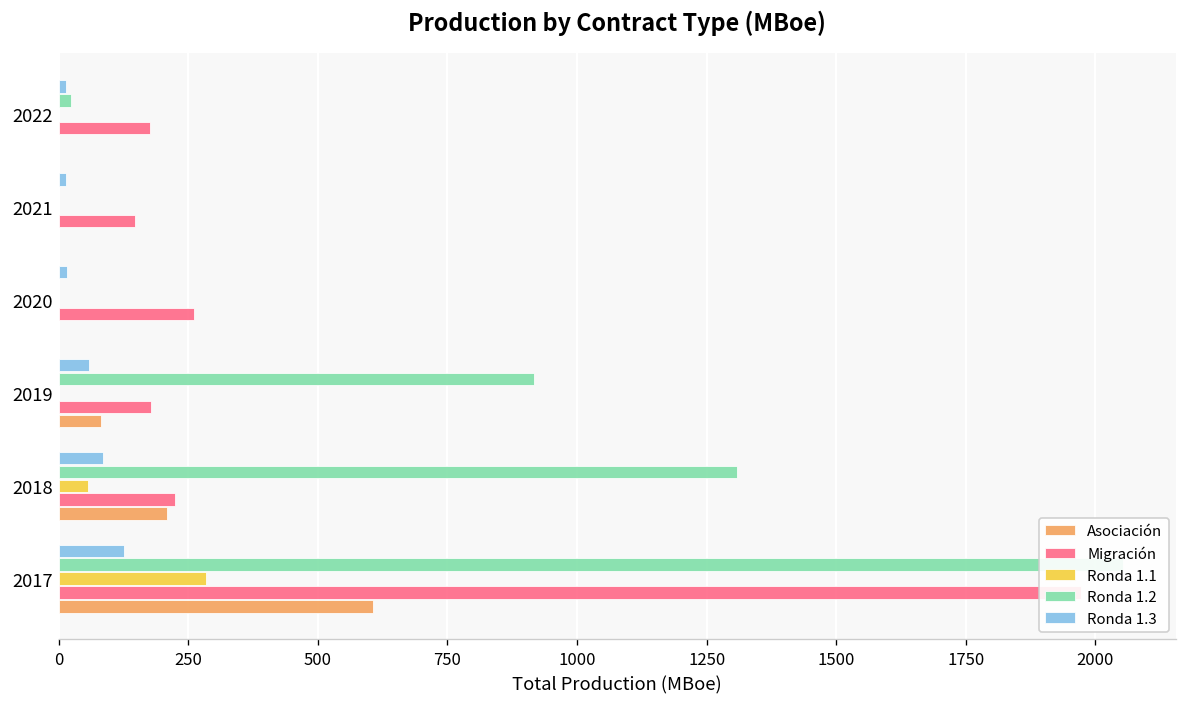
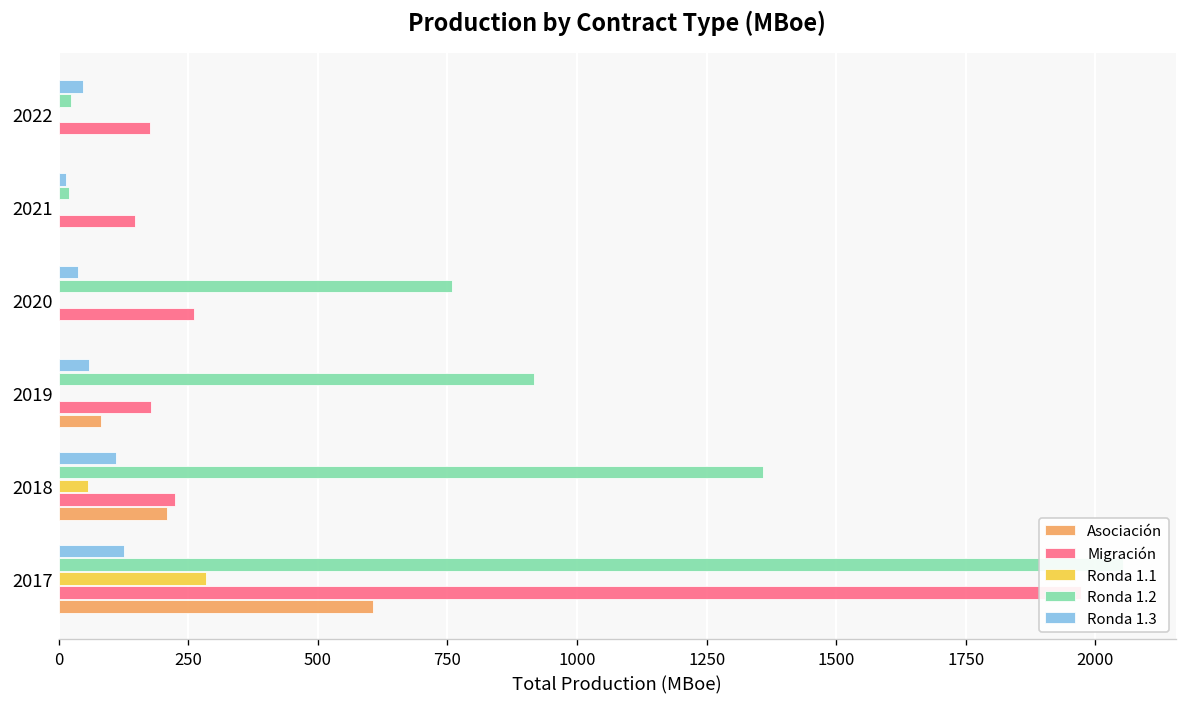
  {
    "Migración": {
      "2022": 180,
      "2021": 150,
      "2020": 260,
      "2019": 180,
      "2018": 220
    },
    "Ronda 1.2": {
      "2022": 20,
-     "2021": 0,
-     "2020": 0,
+     "2021": 20,
+     "2020": 760,
      "2019": 920,
-     "2018": 1310
+     "2018": 1360
    },
    "Ronda 1.3": {
-     "2022": 10,
+     "2022": 50,
      "2021": 10,
-     "2020": 20,
+     "2020": 40,
      "2019": 60,
-     "2018": 90,
+     "2018": 110,
      "2017": 130
    }
  }
